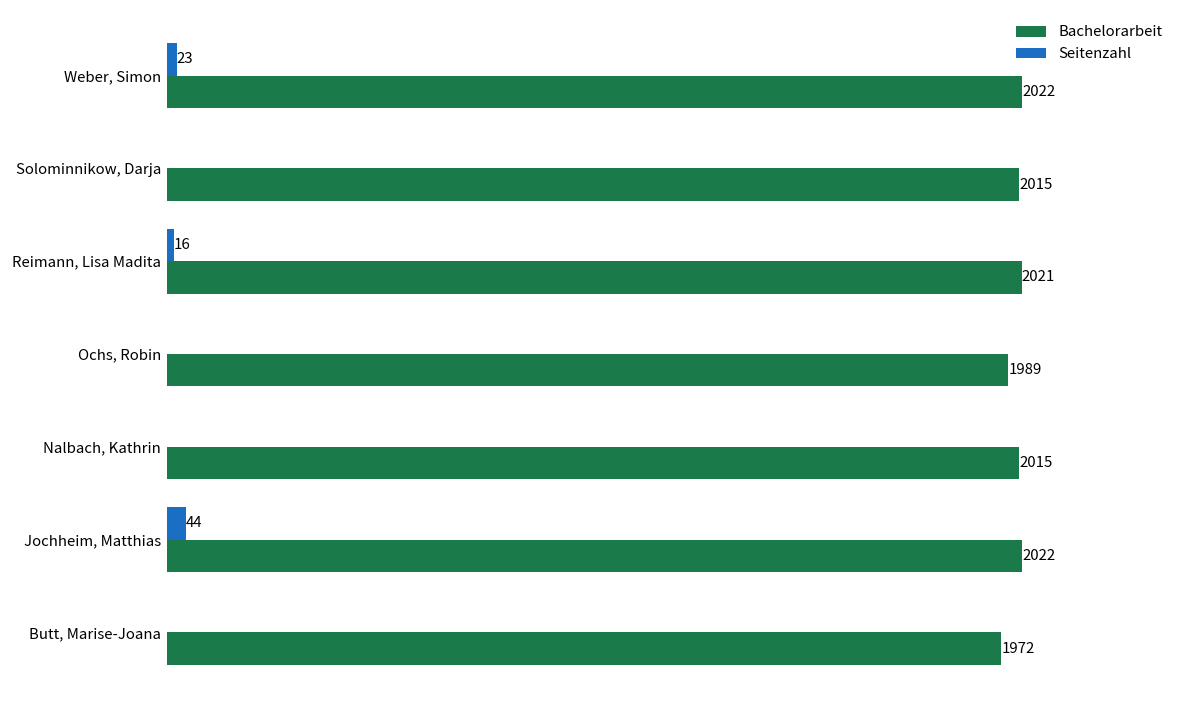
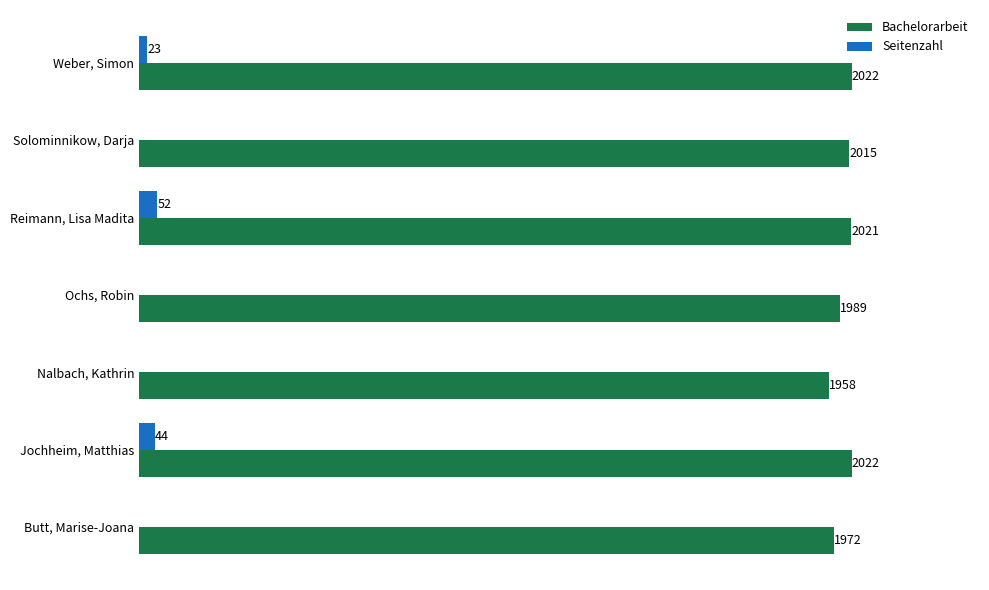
  {
    "Bachelorarbeit": {
      "Weber, Simon": 2022,
      "Solominnikow, Darja": 2015,
      "Reimann, Lisa Madita": 2021,
      "Ochs, Robin": 1989,
-     "Nalbach, Kathrin": 2015,
+     "Nalbach, Kathrin": 1958,
      "Jochheim, Matthias": 2022,
      "Butt, Marise-Joana": 1972
    },
    "Seitenzahl": {
      "Weber, Simon": 23,
-     "Reimann, Lisa Madita": 16,
+     "Reimann, Lisa Madita": 52,
      "Jochheim, Matthias": 44
    }
  }
